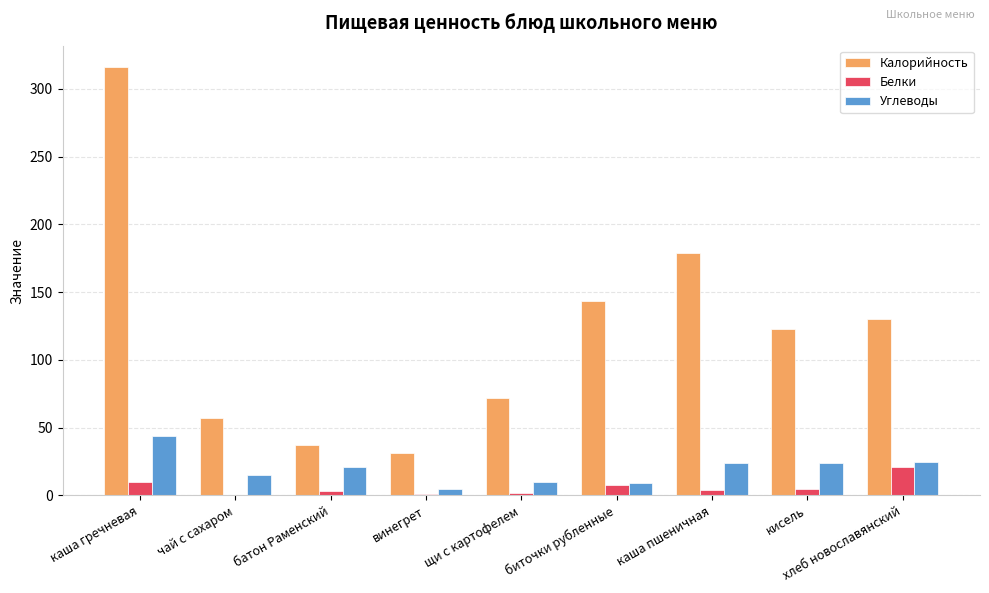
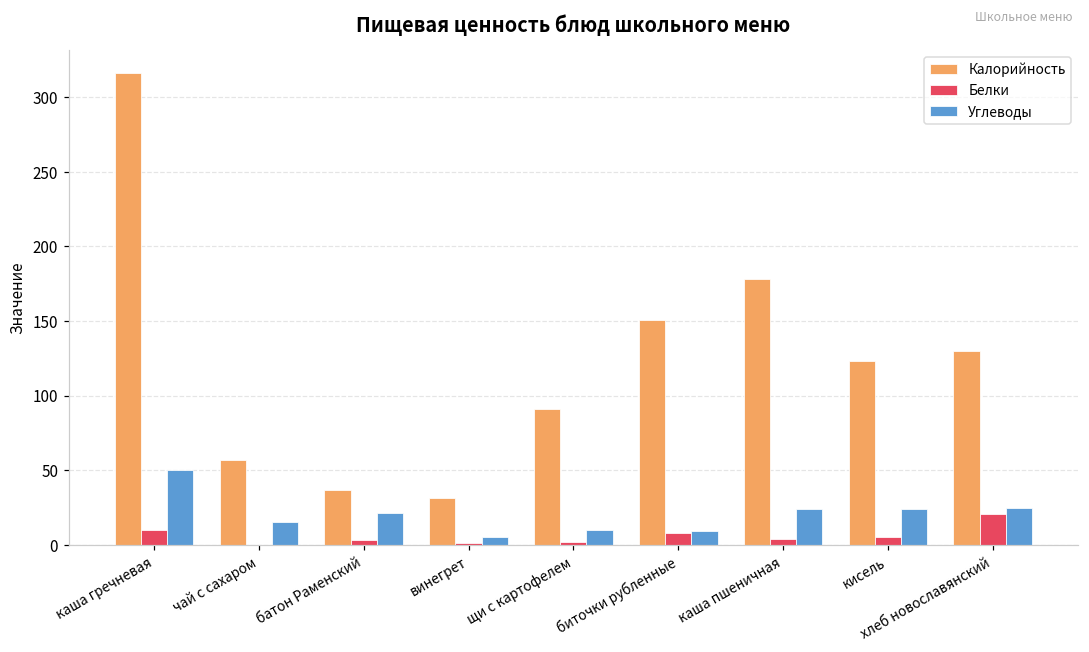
  {
    "Калорийность": {
      "каша гречневая": 316,
      "чай с сахаром": 57,
      "батон Раменский": 37,
      "винегрет": 31,
-     "щи с картофелем": 72,
-     "биточки рубленные": 144,
+     "щи с картофелем": 91,
+     "биточки рубленные": 151,
      "каша пшеничная": 179,
      "кисель": 123,
      "хлеб новославянский": 130
    },
    "Белки": {
      "каша гречневая": 10,
      "чай с сахаром": 0,
      "батон Раменский": 3,
      "щи с картофелем": 2,
      "биточки рубленные": 8,
      "каша пшеничная": 4,
      "кисель": 5,
      "хлеб новославянский": 21
    },
    "Углеводы": {
-     "каша гречневая": 44,
+     "каша гречневая": 50,
      "чай с сахаром": 15,
      "батон Раменский": 21,
      "винегрет": 5,
      "щи с картофелем": 10,
      "биточки рубленные": 9,
      "каша пшеничная": 24,
      "кисель": 24,
      "хлеб новославянский": 25
    }
  }
